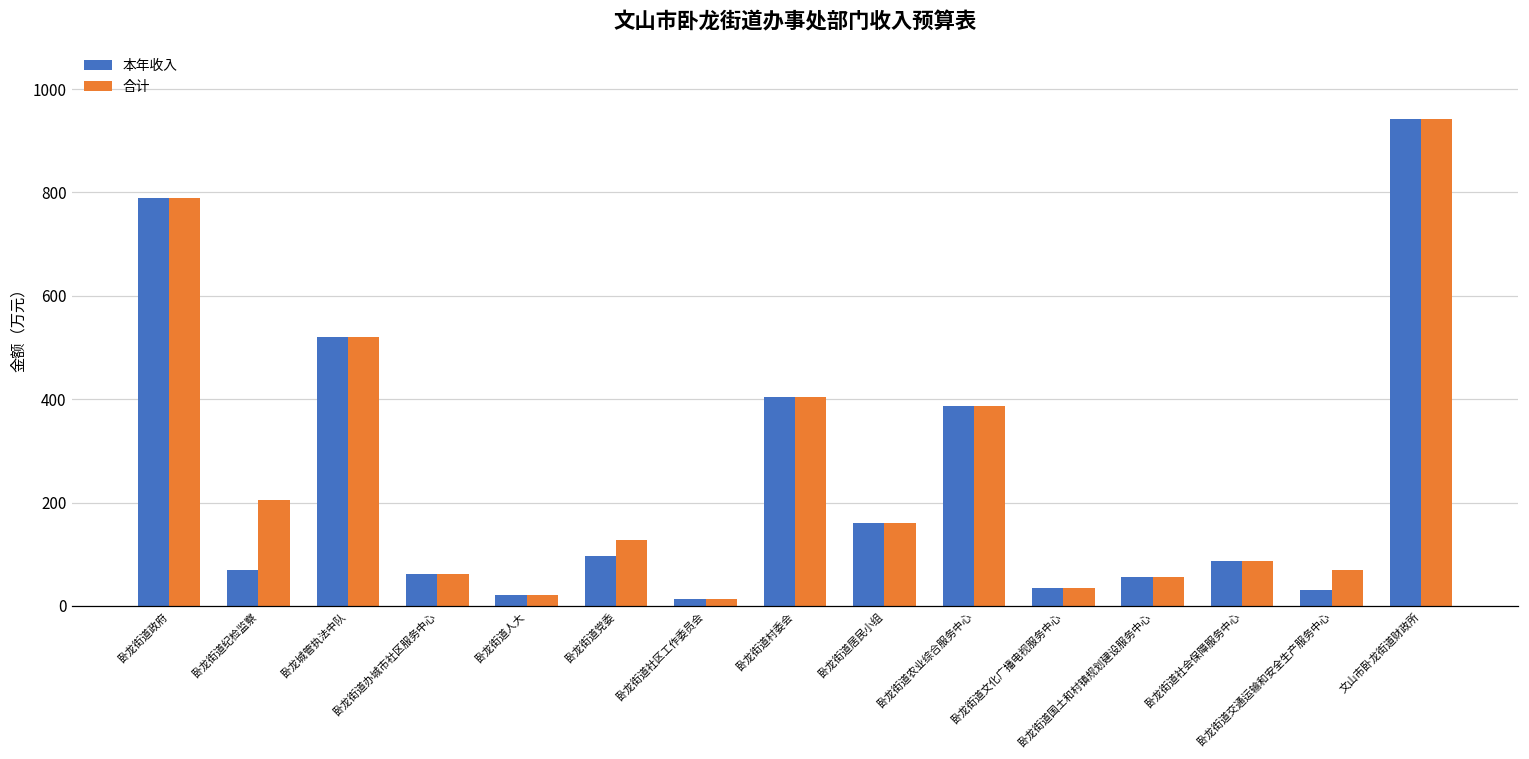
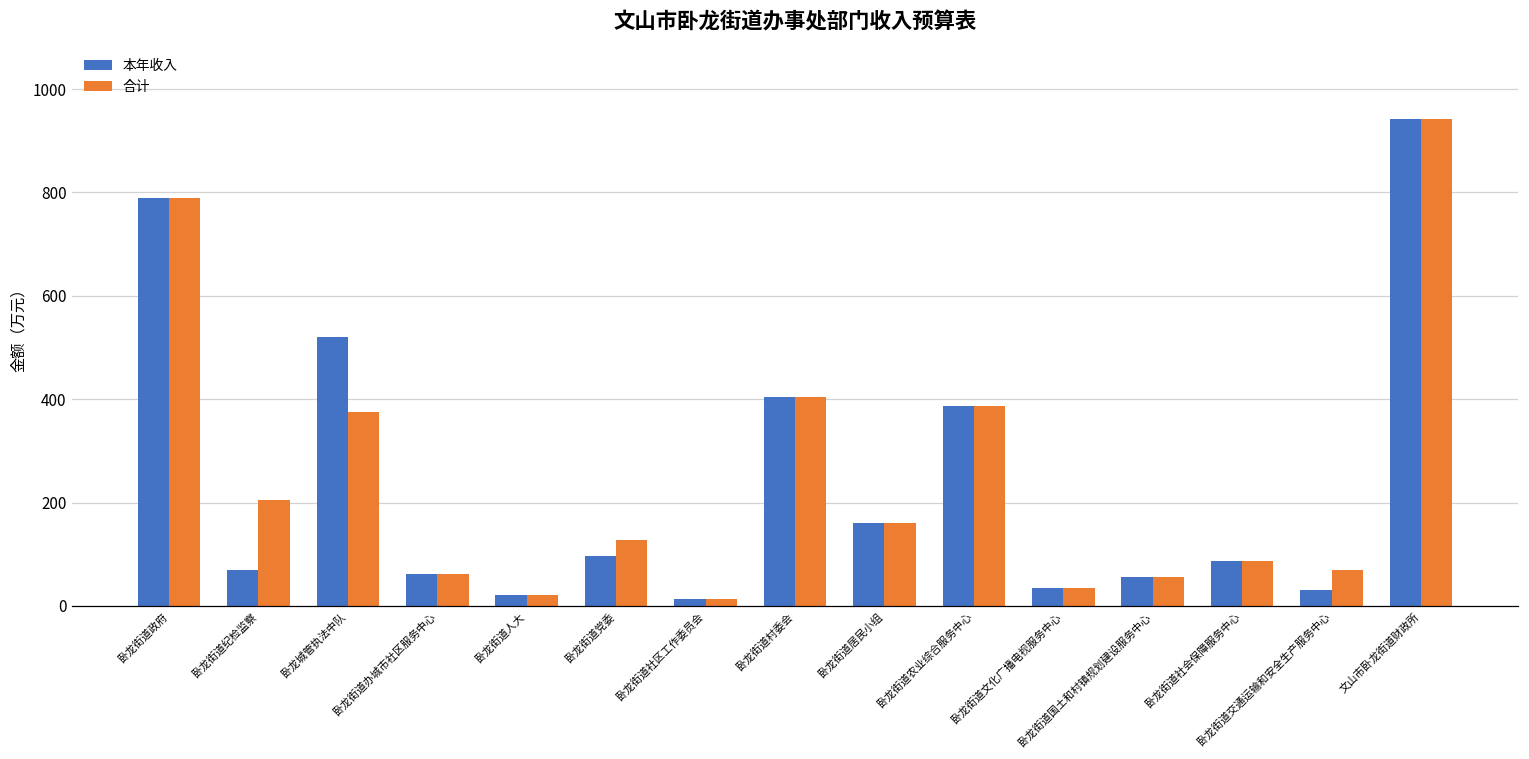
  {
    "本年收入": {
      "卧龙街道政府": 790,
      "卧龙街道纪检监察": 70,
      "卧龙城管执法中队": 520,
      "卧龙街道办城市社区服务中心": 60,
      "卧龙街道人大": 20,
      "卧龙街道党委": 100,
      "卧龙街道社区工作委员会": 10,
      "卧龙街道村委会": 400,
      "卧龙街道居民小组": 160,
      "卧龙街道农业综合服务中心": 390,
      "卧龙街道文化广播电视服务中心": 40,
      "卧龙街道国土和村镇规划建设服务中心": 60,
      "卧龙街道社会保障服务中心": 90,
      "卧龙街道交通运输和安全生产服务中心": 30,
      "文山市卧龙街道财政所": 940
    },
    "合计": {
      "卧龙街道政府": 790,
      "卧龙街道纪检监察": 200,
-     "卧龙城管执法中队": 520,
+     "卧龙城管执法中队": 380,
      "卧龙街道办城市社区服务中心": 60,
      "卧龙街道人大": 20,
      "卧龙街道党委": 130,
      "卧龙街道社区工作委员会": 10,
      "卧龙街道村委会": 400,
      "卧龙街道居民小组": 160,
      "卧龙街道农业综合服务中心": 390,
      "卧龙街道文化广播电视服务中心": 40,
      "卧龙街道国土和村镇规划建设服务中心": 60,
      "卧龙街道社会保障服务中心": 90,
      "卧龙街道交通运输和安全生产服务中心": 70,
      "文山市卧龙街道财政所": 940
    }
  }
